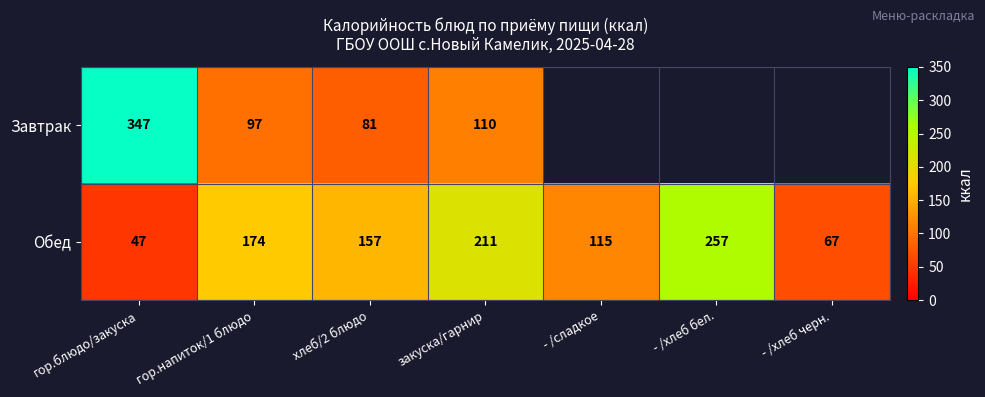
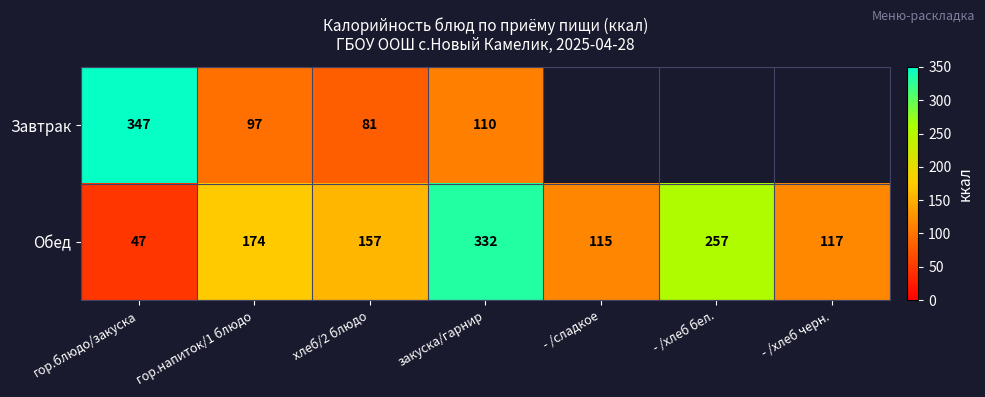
  {
    "Завтрак": {
      "гор.блюдо/закуска": 347,
      "гор.напиток/1 блюдо": 97,
      "хлеб/2 блюдо": 81,
      "закуска/гарнир": 110
    },
    "Обед": {
      "гор.блюдо/закуска": 47,
      "гор.напиток/1 блюдо": 174,
      "хлеб/2 блюдо": 157,
-     "закуска/гарнир": 211,
+     "закуска/гарнир": 332,
      "- /сладкое": 115,
      "- /хлеб бел.": 257,
-     "- /хлеб черн.": 67
+     "- /хлеб черн.": 117
    }
  }
